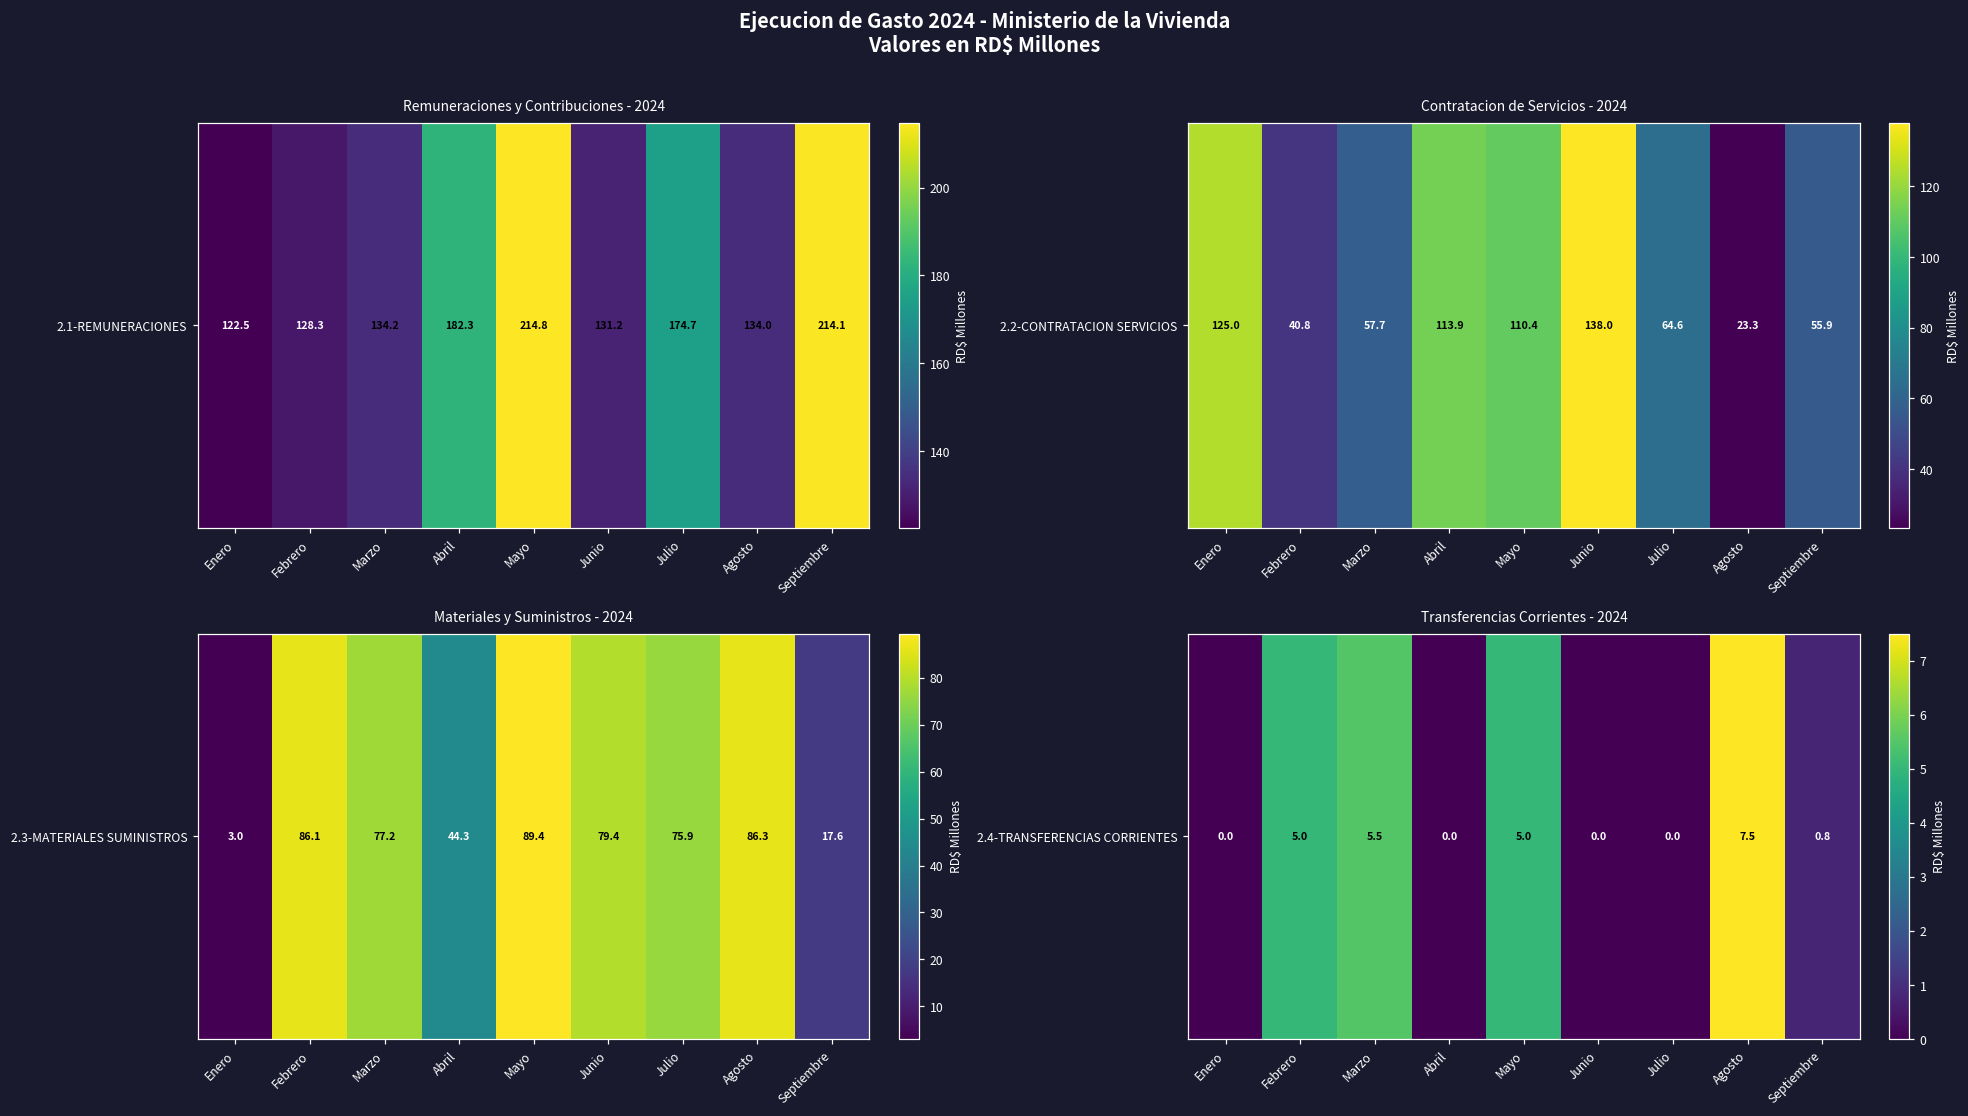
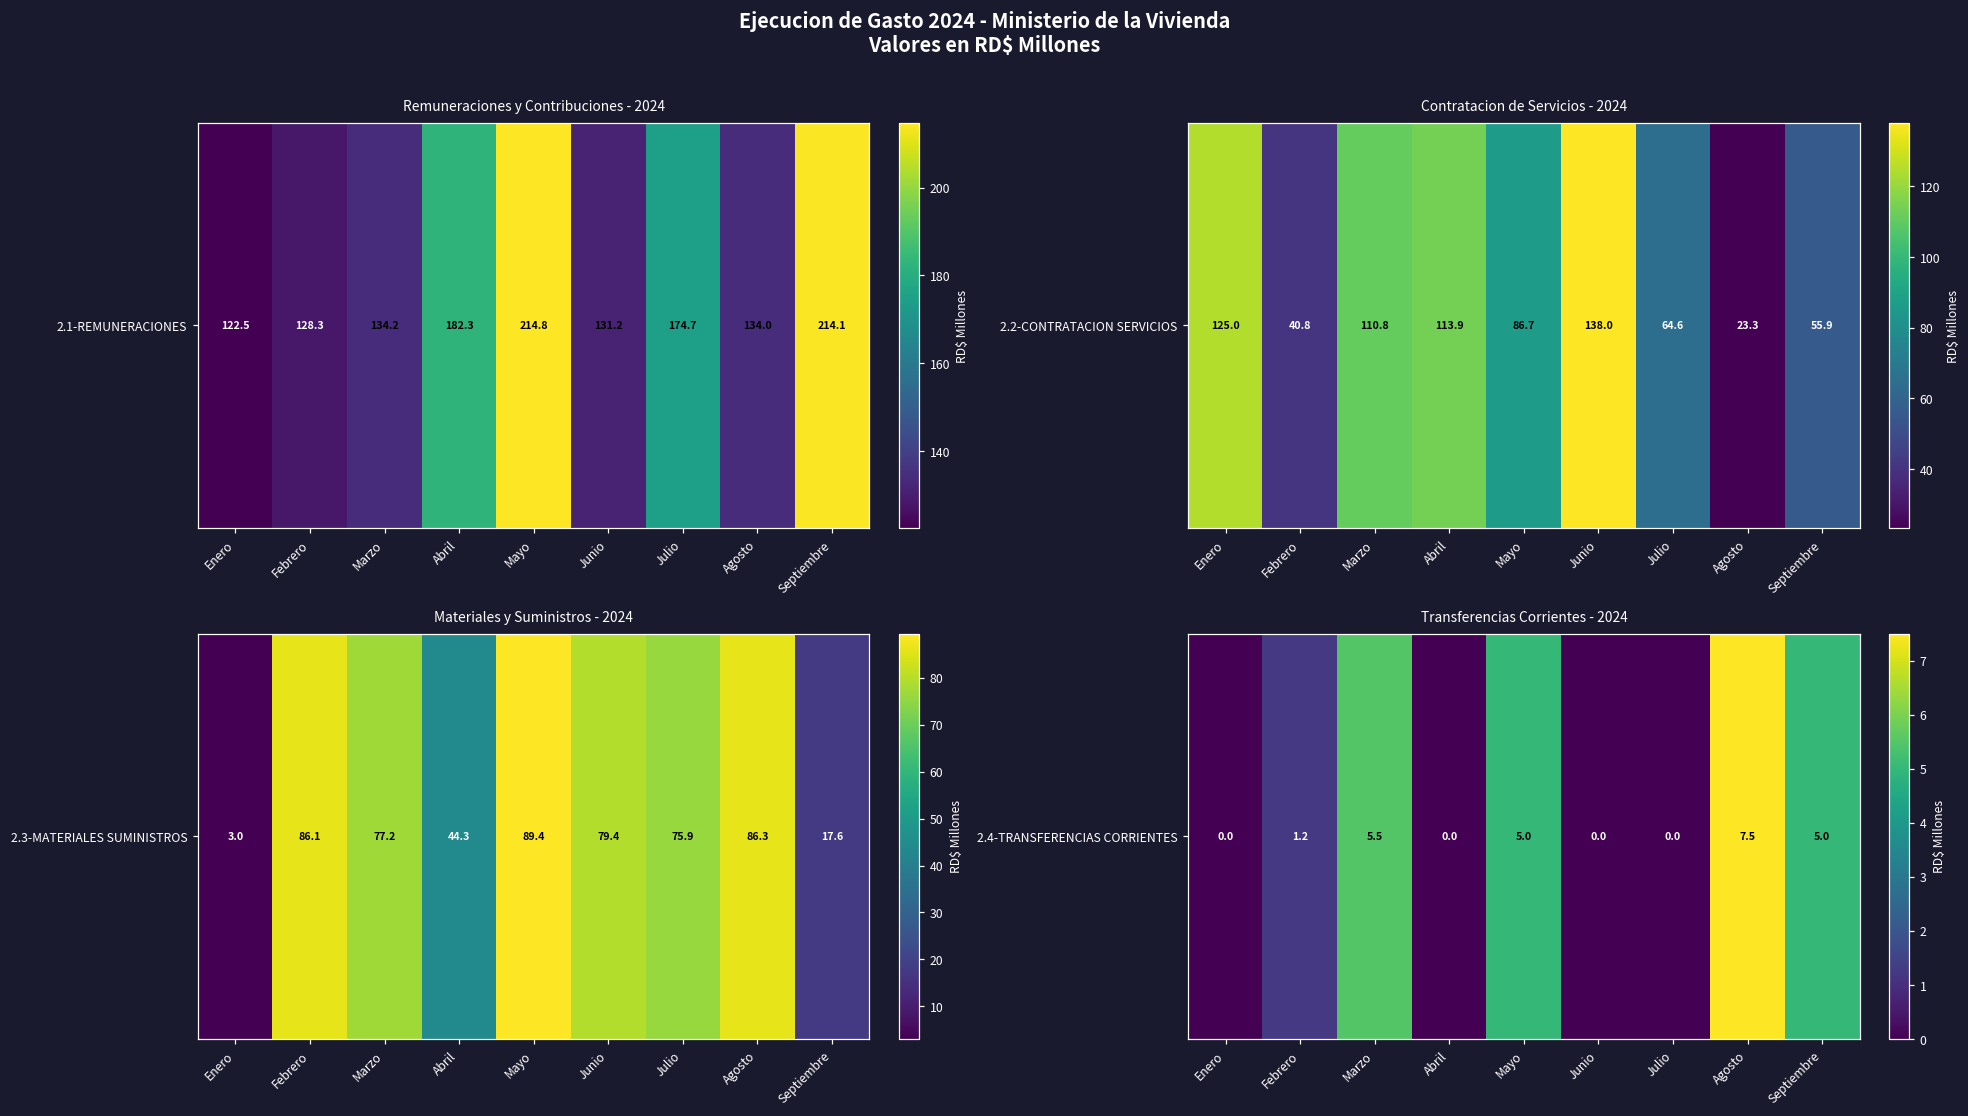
  {
    "Remuneraciones y Contribuciones - 2024": {
      "2.1-REMUNERACIONES": {
        "Enero": 122.5,
        "Febrero": 128.3,
        "Marzo": 134.2,
        "Abril": 182.3,
        "Mayo": 214.8,
        "Junio": 131.2,
        "Julio": 174.7,
        "Agosto": 134.0,
        "Septiembre": 214.1
      }
    },
    "Contratacion de Servicios - 2024": {
      "2.2-CONTRATACION SERVICIOS": {
        "Enero": 125.0,
        "Febrero": 40.8,
-       "Marzo": 57.7,
+       "Marzo": 110.8,
        "Abril": 113.9,
-       "Mayo": 110.4,
+       "Mayo": 86.7,
        "Junio": 138.0,
        "Julio": 64.6,
        "Agosto": 23.3,
        "Septiembre": 55.9
      }
    },
    "Materiales y Suministros - 2024": {
      "2.3-MATERIALES SUMINISTROS": {
        "Enero": 3.0,
        "Febrero": 86.1,
        "Marzo": 77.2,
        "Abril": 44.3,
        "Mayo": 89.4,
        "Junio": 79.4,
        "Julio": 75.9,
        "Agosto": 86.3,
        "Septiembre": 17.6
      }
    },
    "Transferencias Corrientes - 2024": {
      "2.4-TRANSFERENCIAS CORRIENTES": {
        "Enero": 0.0,
-       "Febrero": 5.0,
+       "Febrero": 1.2,
        "Marzo": 5.5,
        "Abril": 0.0,
        "Mayo": 5.0,
        "Junio": 0.0,
        "Julio": 0.0,
        "Agosto": 7.5,
-       "Septiembre": 0.8
+       "Septiembre": 5.0
      }
    }
  }
